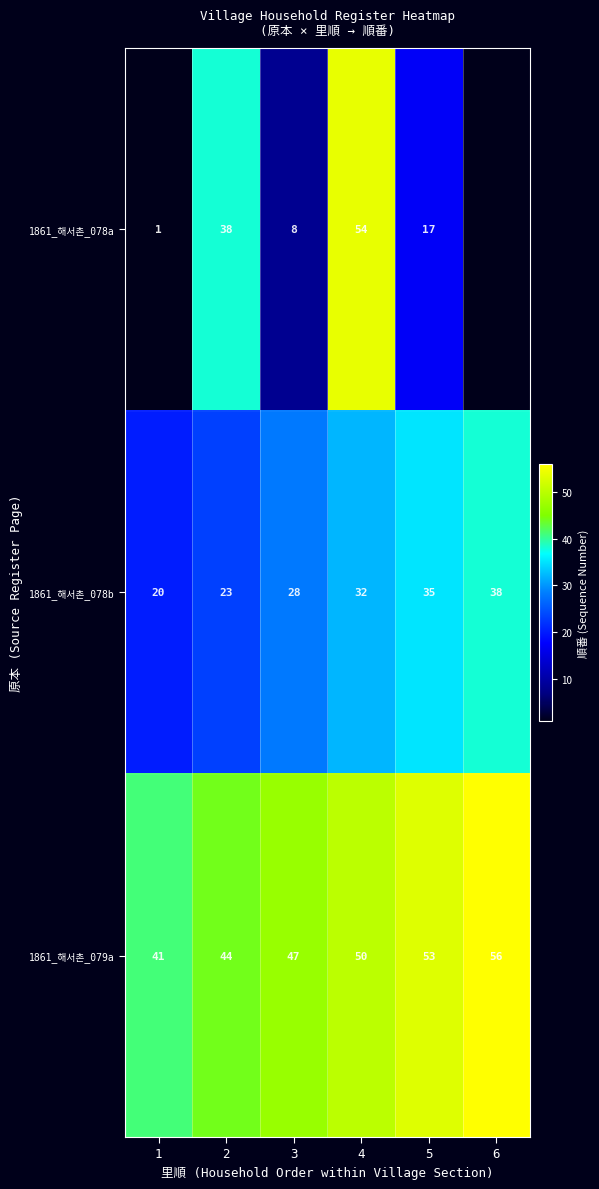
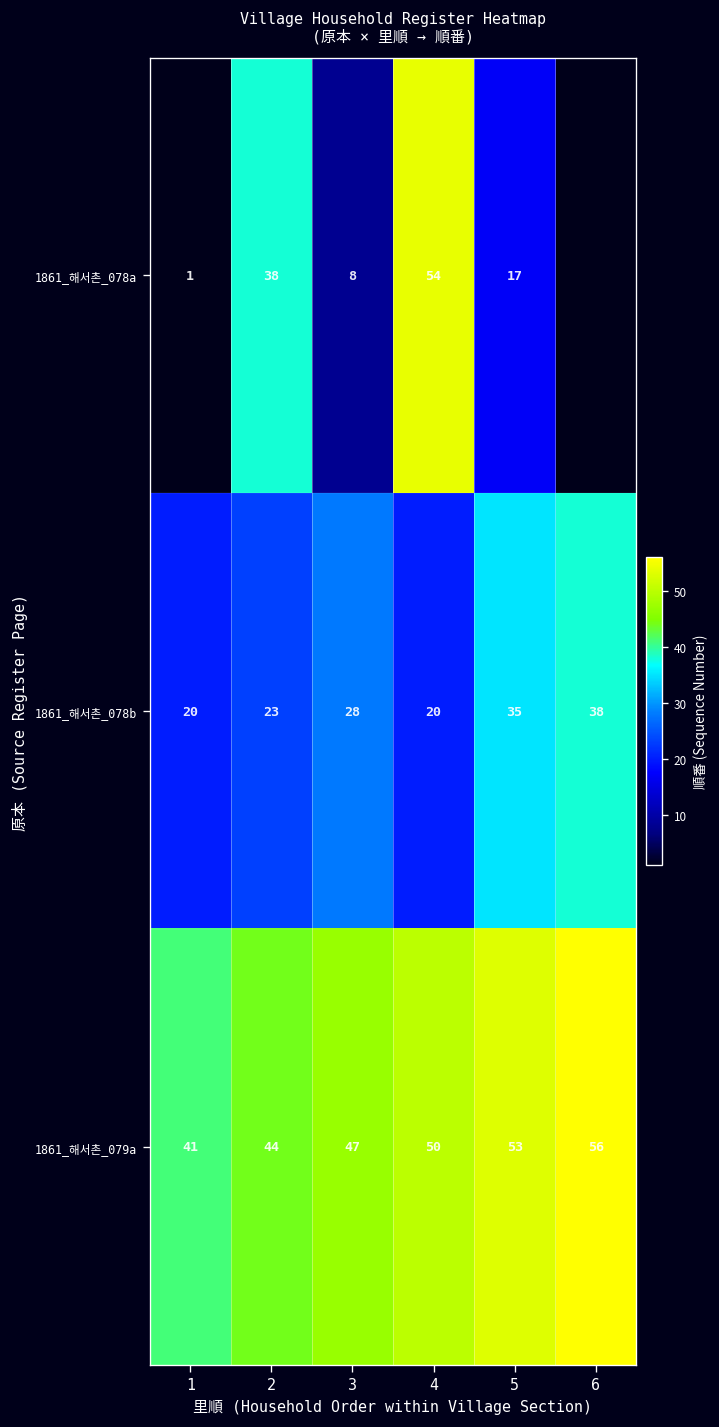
  {
    "1861_해서촌_078a": {
      "1": 1,
      "2": 38,
      "3": 8,
      "4": 54,
      "5": 17
    },
    "1861_해서촌_078b": {
      "1": 20,
      "2": 23,
      "3": 28,
-     "4": 32,
+     "4": 20,
      "5": 35,
      "6": 38
    },
    "1861_해서촌_079a": {
      "1": 41,
      "2": 44,
      "3": 47,
      "4": 50,
      "5": 53,
      "6": 56
    }
  }
